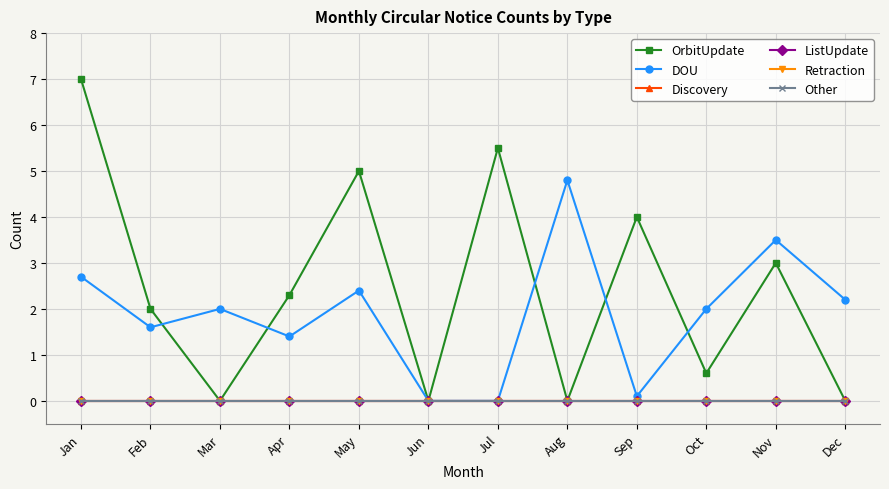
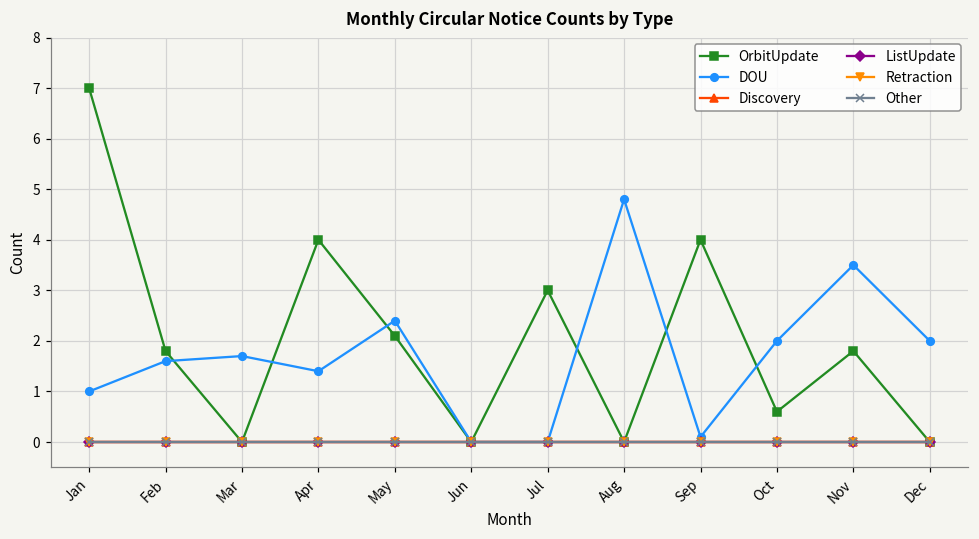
  {
    "OrbitUpdate": {
      "Jan": 7.0,
-     "Feb": 2.0,
-     "Apr": 2.3,
-     "May": 5.0,
-     "Jul": 5.5,
+     "Feb": 1.8,
+     "Apr": 4.0,
+     "May": 2.1,
+     "Jul": 3.0,
      "Sep": 4.0,
      "Oct": 0.6,
-     "Nov": 3.0
+     "Nov": 1.8
    },
    "DOU": {
-     "Jan": 2.7,
+     "Jan": 1.0,
      "Feb": 1.6,
-     "Mar": 2.0,
+     "Mar": 1.7,
      "Apr": 1.4,
      "May": 2.4,
      "Aug": 4.8,
      "Sep": 0.1,
      "Oct": 2.0,
      "Nov": 3.5,
-     "Dec": 2.2
+     "Dec": 2.0
    },
    "Other": {
      "Jan": 0.0,
      "Feb": 0.0,
      "Apr": 0.0,
      "May": 0.0,
      "Sep": 0.0,
      "Oct": 0.0,
      "Nov": 0.0
    }
  }
